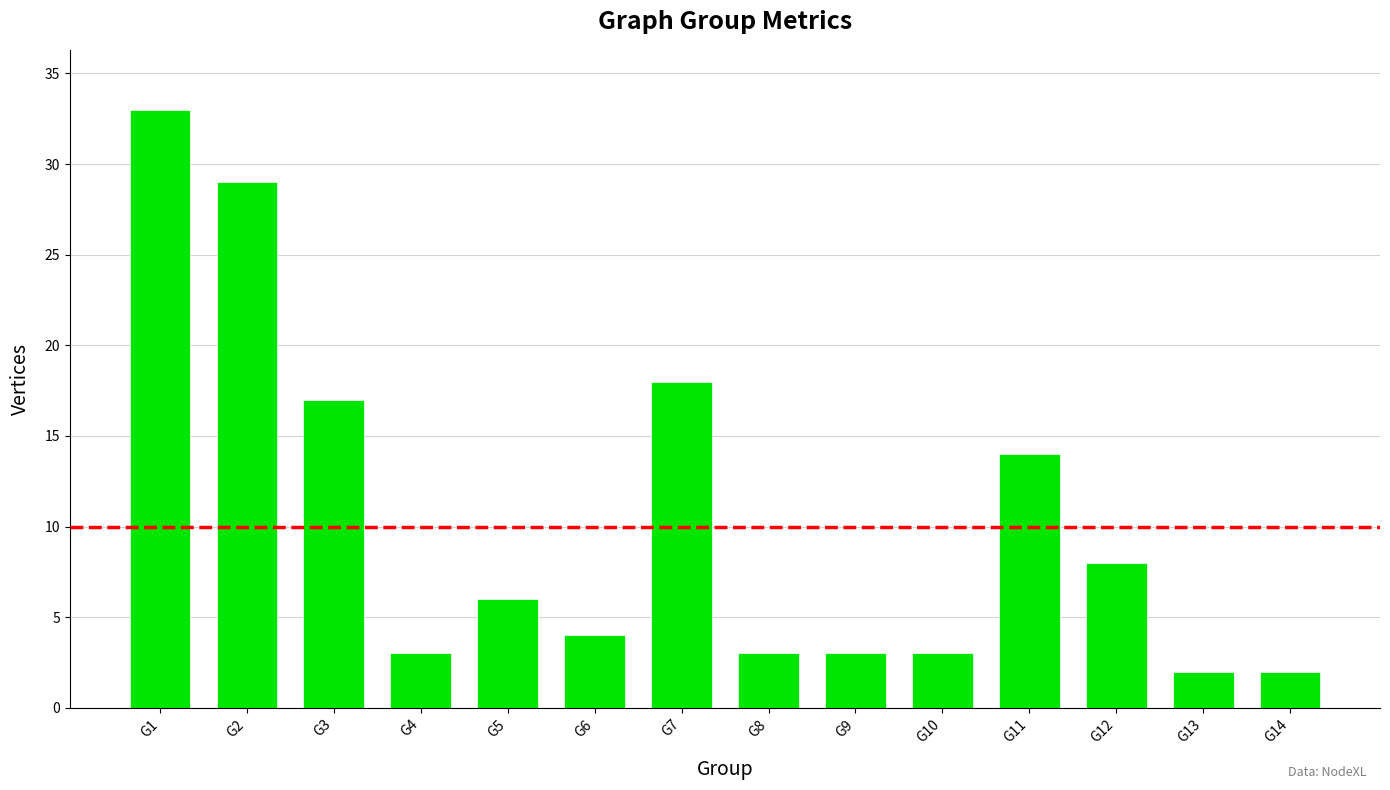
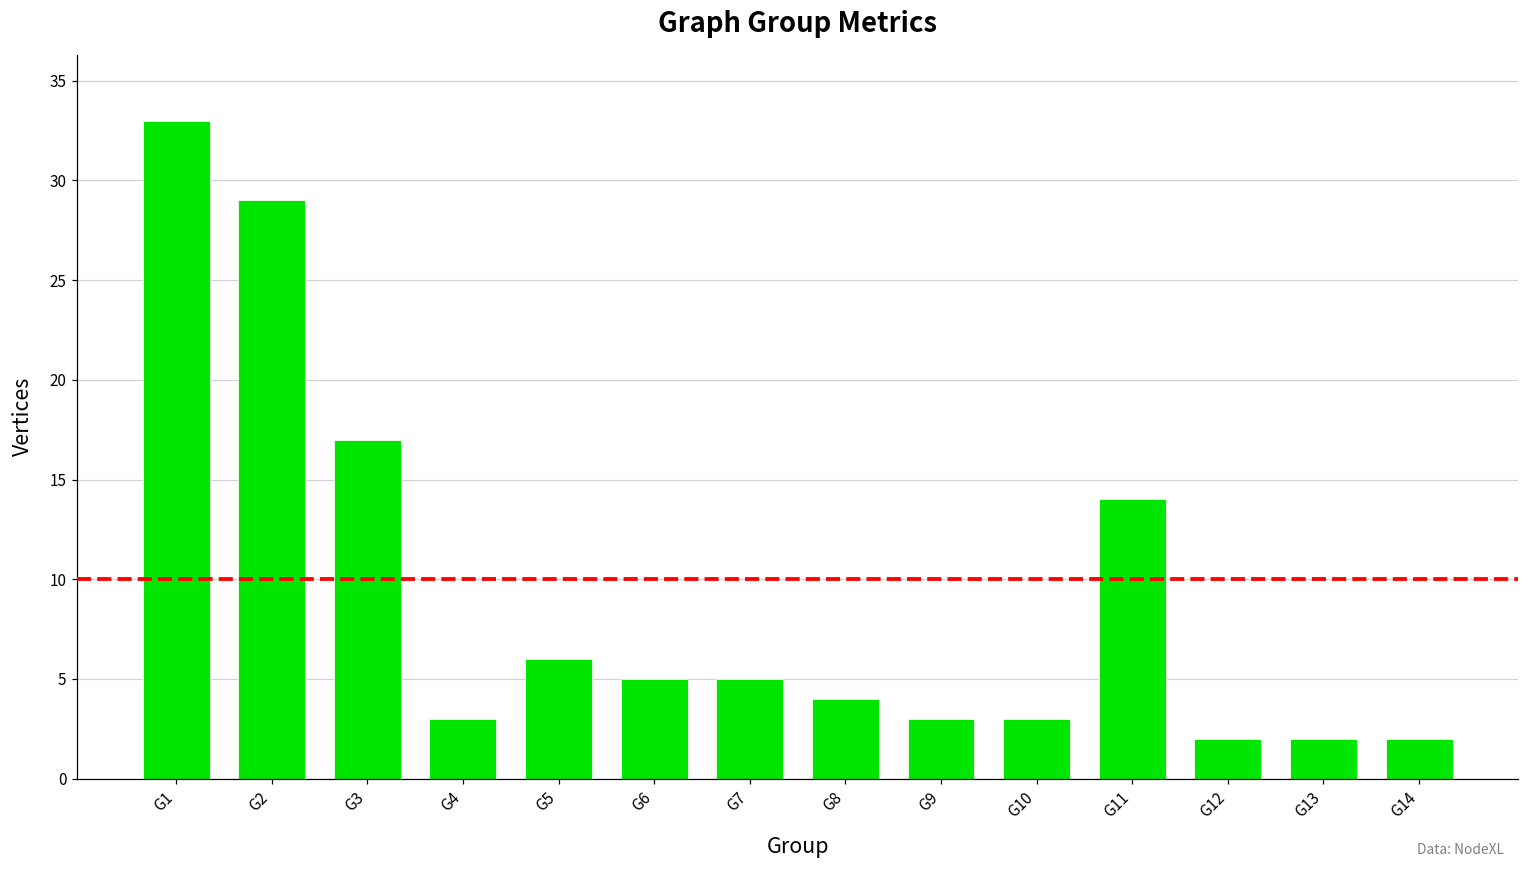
  {
    "G1": 33,
    "G2": 29,
    "G3": 17,
    "G4": 3,
    "G5": 6,
-   "G6": 4,
-   "G7": 18,
-   "G8": 3,
+   "G6": 5,
+   "G7": 5,
+   "G8": 4,
    "G9": 3,
    "G10": 3,
    "G11": 14,
-   "G12": 8,
+   "G12": 2,
    "G13": 2,
    "G14": 2
  }
